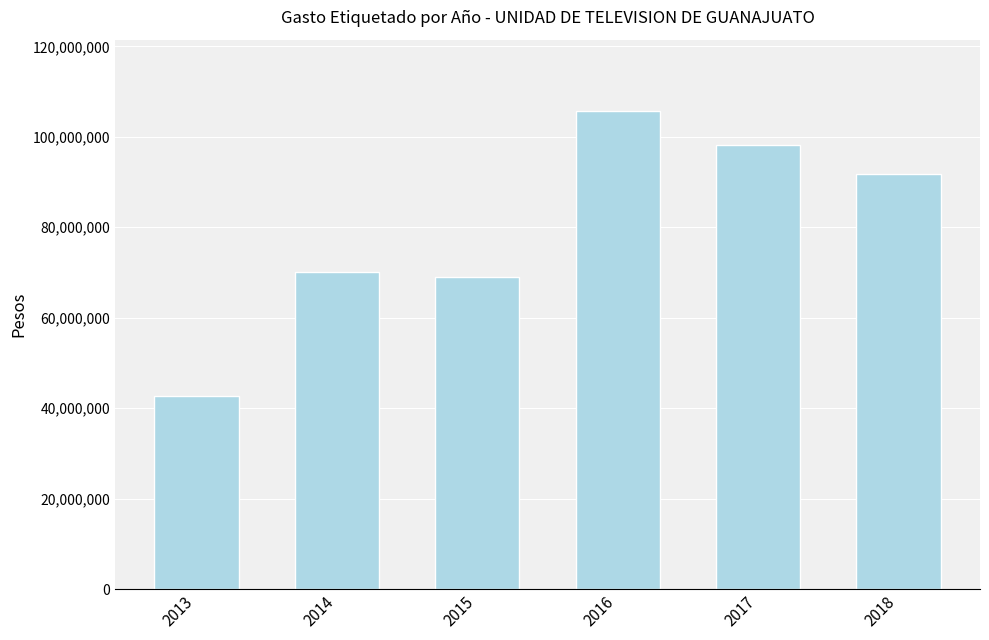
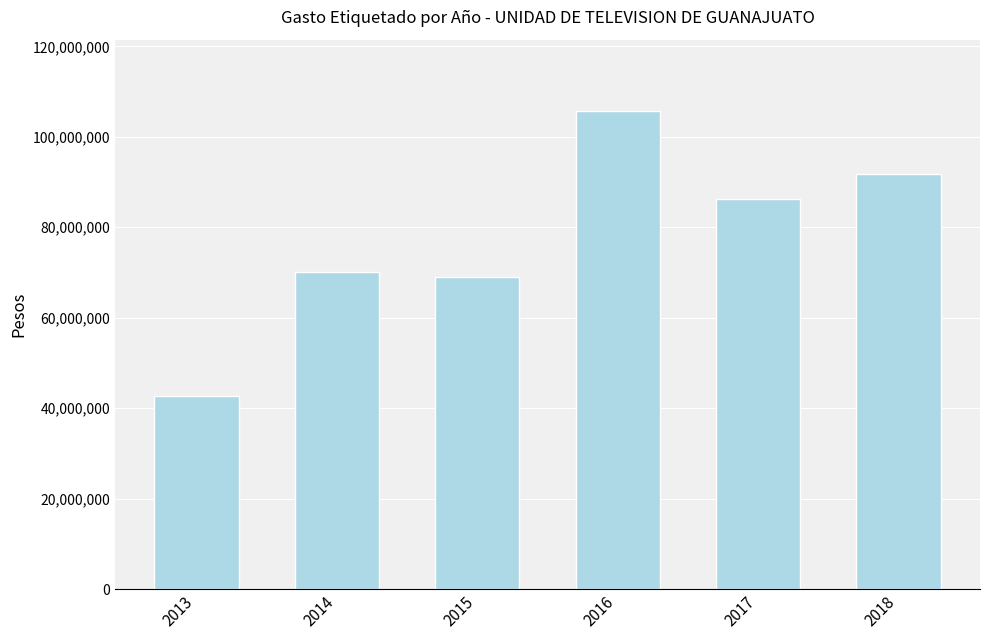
  {
    "2013": "43,000,000",
    "2014": "70,000,000",
    "2015": "69,000,000",
    "2016": "106,000,000",
-   "2017": "98,000,000",
+   "2017": "86,000,000",
    "2018": "92,000,000"
  }
